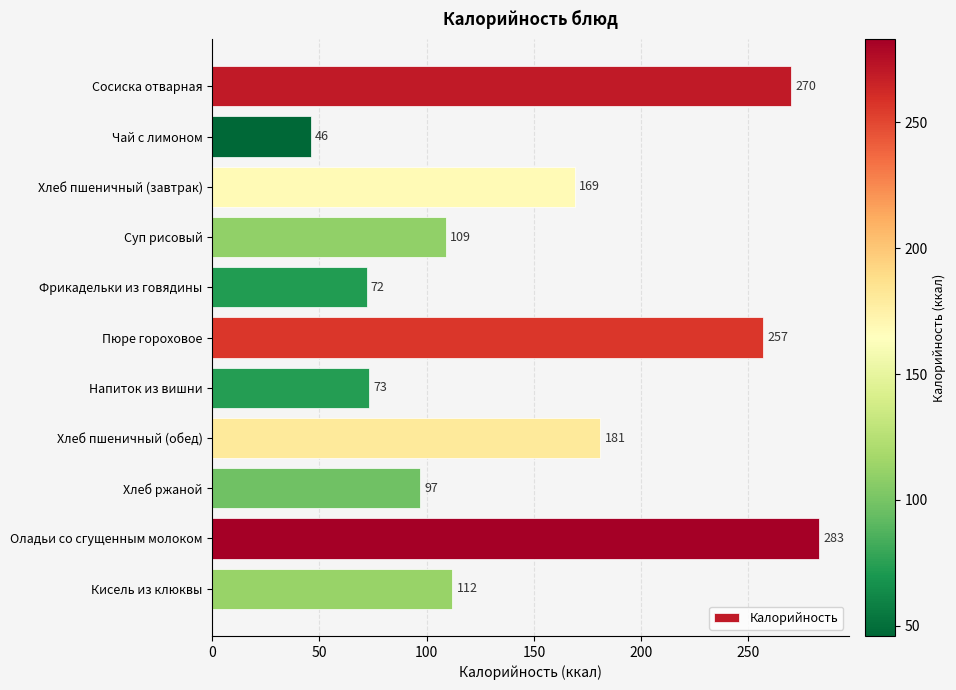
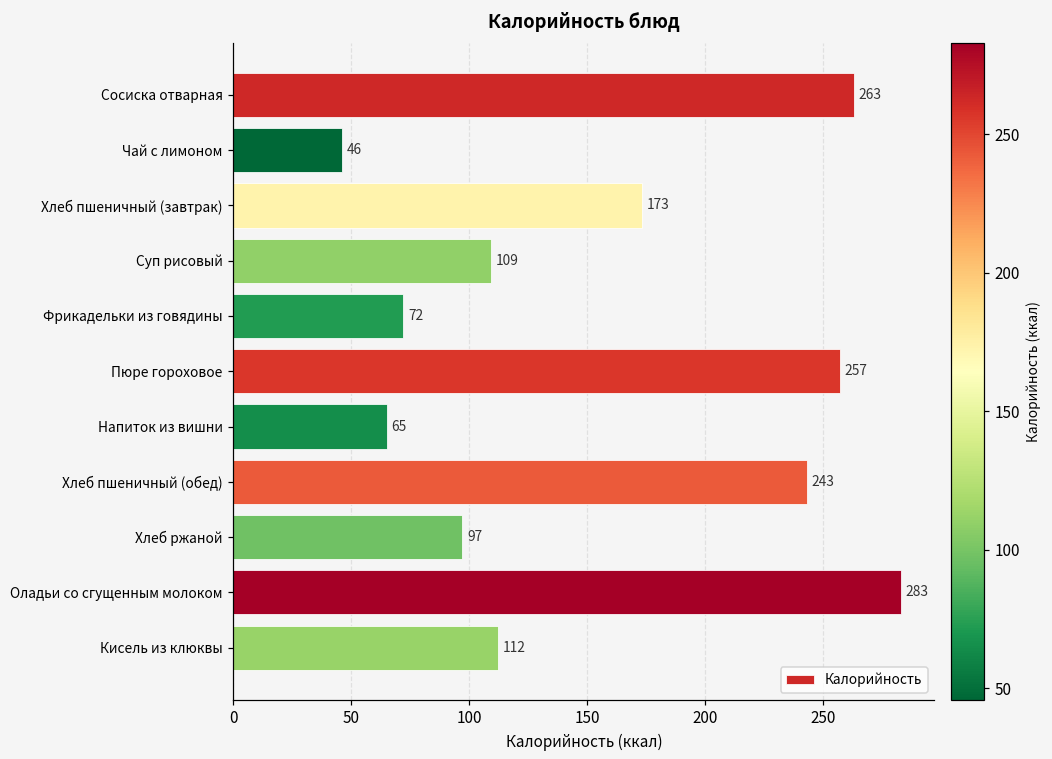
  {
-   "Сосиска отварная": 270,
+   "Сосиска отварная": 263,
    "Чай с лимоном": 46,
-   "Хлеб пшеничный (завтрак)": 169,
+   "Хлеб пшеничный (завтрак)": 173,
    "Суп рисовый": 109,
    "Фрикадельки из говядины": 72,
    "Пюре гороховое": 257,
-   "Напиток из вишни": 73,
-   "Хлеб пшеничный (обед)": 181,
+   "Напиток из вишни": 65,
+   "Хлеб пшеничный (обед)": 243,
    "Хлеб ржаной": 97,
    "Оладьи со сгущенным молоком": 283,
    "Кисель из клюквы": 112
  }
